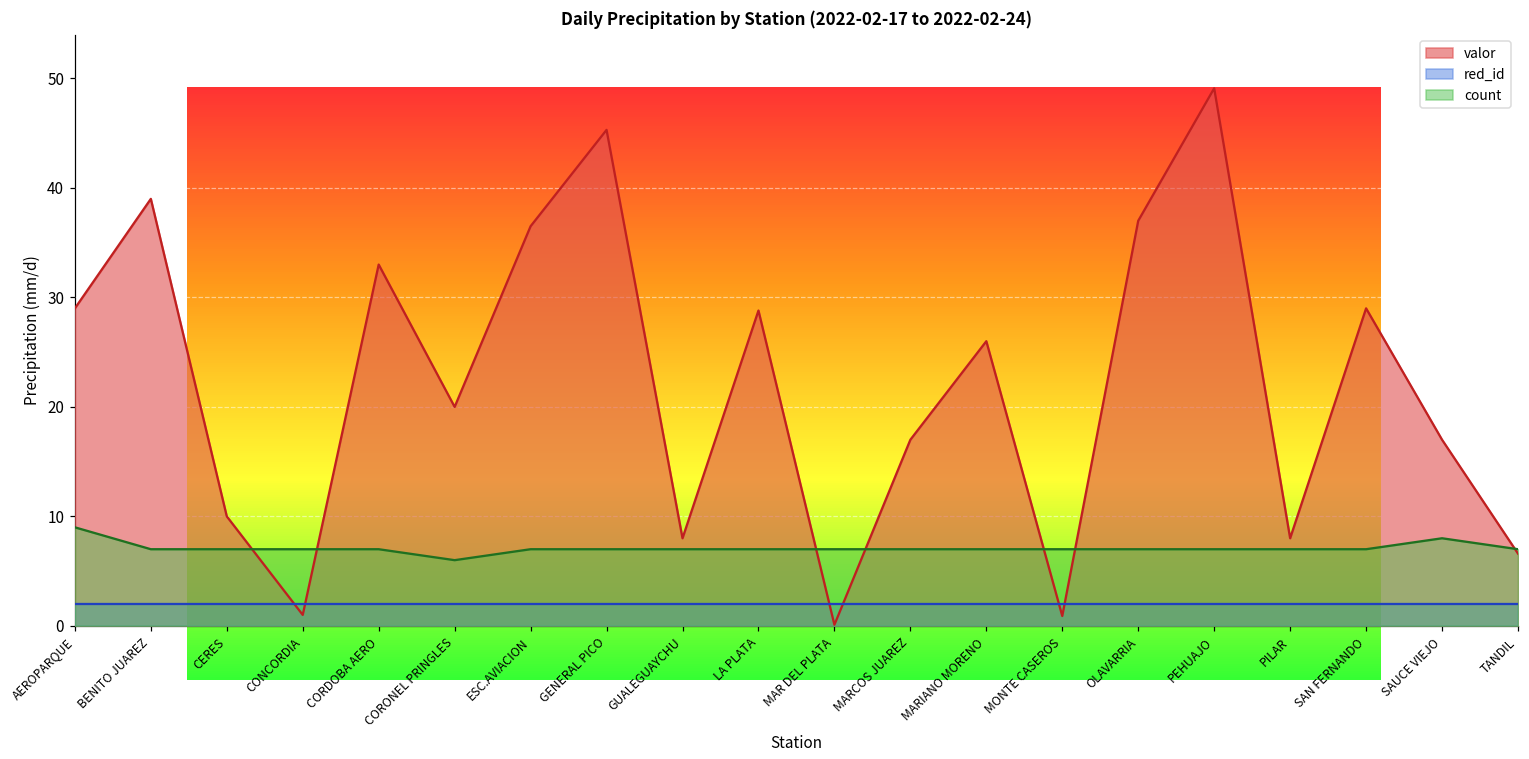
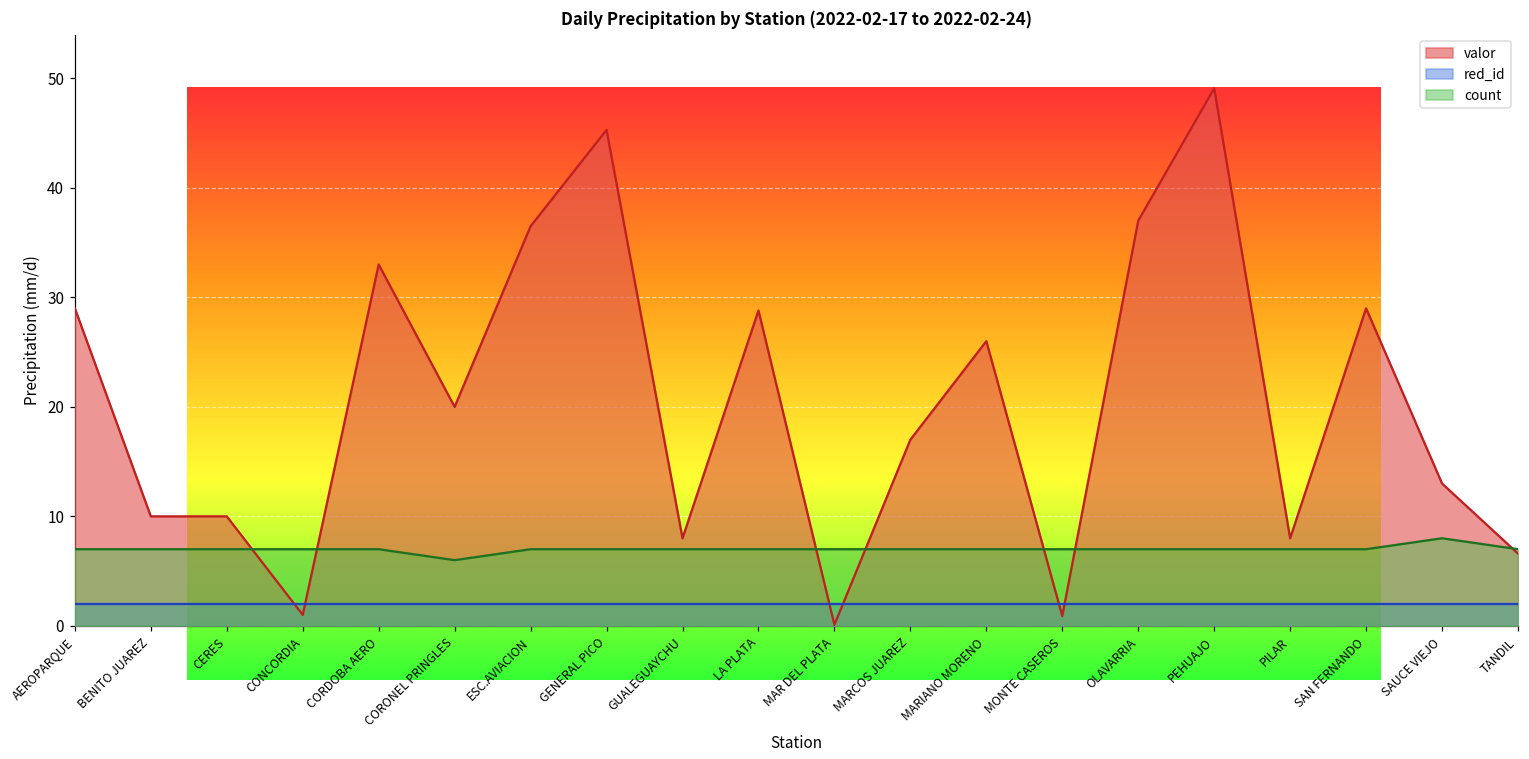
  {
    "valor": {
      "AEROPARQUE": 29,
-     "BENITO JUAREZ": 39,
-     "SAUCE VIEJO": 17,
+     "BENITO JUAREZ": 10,
+     "SAUCE VIEJO": 13,
      "TANDIL": 7
    },
    "red_id": {
      "AEROPARQUE": 2,
      "BENITO JUAREZ": 2,
      "SAUCE VIEJO": 2,
      "TANDIL": 2
    },
    "count": {
-     "AEROPARQUE": 9,
+     "AEROPARQUE": 7,
      "BENITO JUAREZ": 7,
      "SAUCE VIEJO": 8,
      "TANDIL": 7
    }
  }
